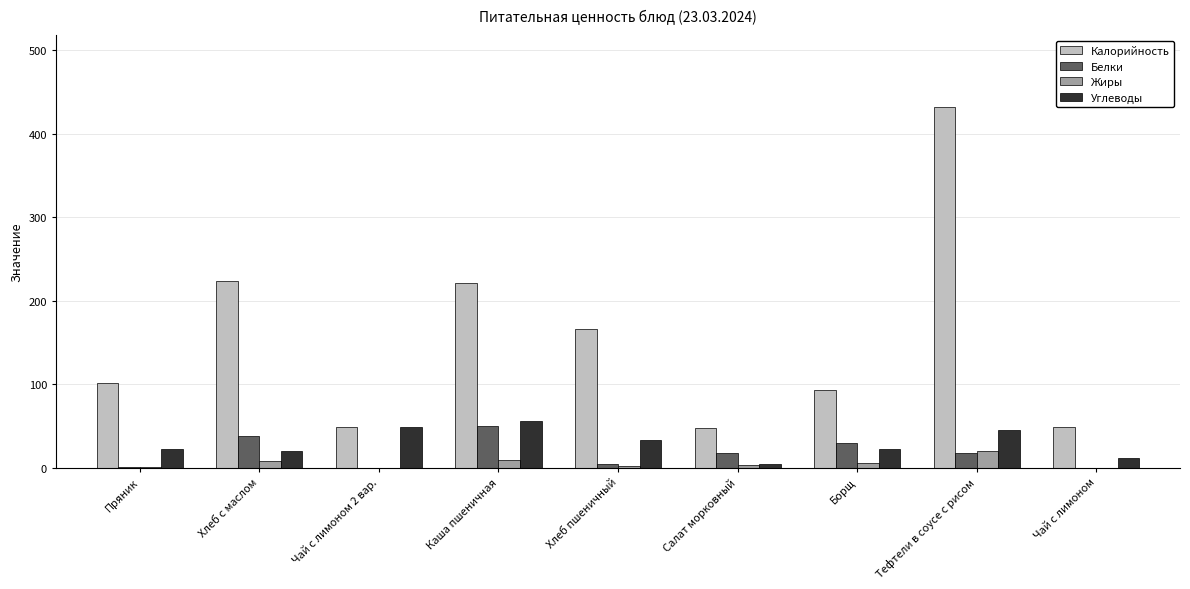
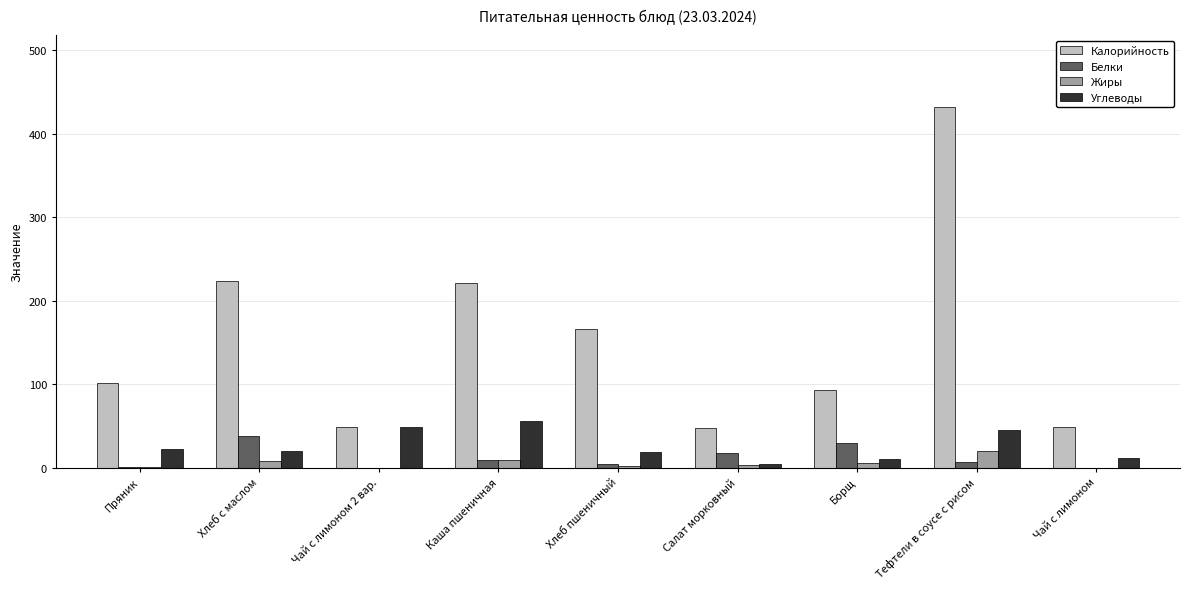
  {
    "Белки": {
      "Хлеб с маслом": 40,
      "Чай с лимоном 2 вар.": 0,
-     "Каша пшеничная": 50,
+     "Каша пшеничная": 10,
      "Хлеб пшеничный": 0,
      "Салат морковный": 20,
      "Борщ": 30,
-     "Тефтели в соусе с рисом": 20,
+     "Тефтели в соусе с рисом": 10,
      "Чай с лимоном": 0
    },
    "Углеводы": {
      "Пряник": 20,
      "Хлеб с маслом": 20,
      "Чай с лимоном 2 вар.": 50,
      "Каша пшеничная": 60,
-     "Хлеб пшеничный": 30,
+     "Хлеб пшеничный": 20,
      "Салат морковный": 0,
-     "Борщ": 20,
+     "Борщ": 10,
      "Тефтели в соусе с рисом": 50,
      "Чай с лимоном": 10
    }
  }
